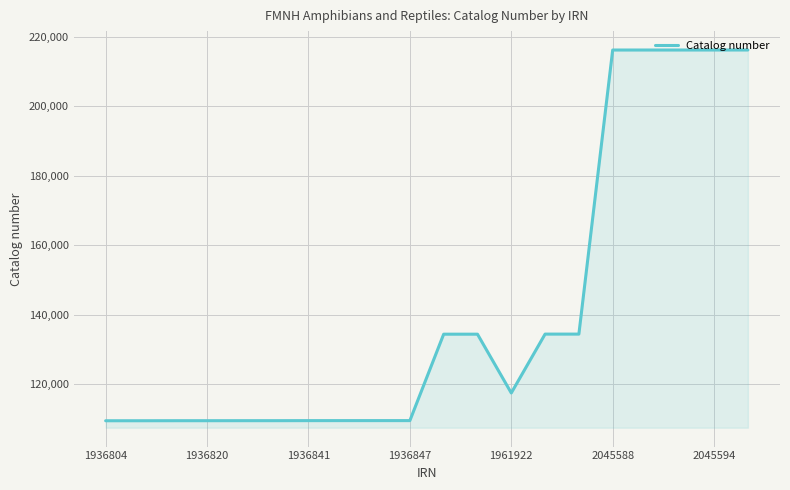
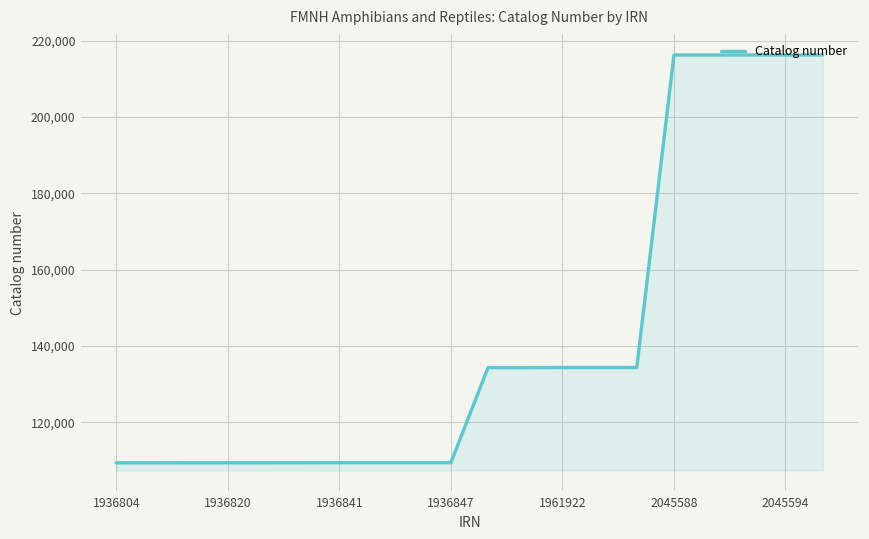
  {
    "1936804": "109,000",
    "1936820": "109,000",
    "1936841": "109,000",
    "1936847": "109,000",
-   "1961922": "117,000",
+   "1961922": "134,000",
    "2045588": "216,000",
    "2045594": "216,000"
  }
